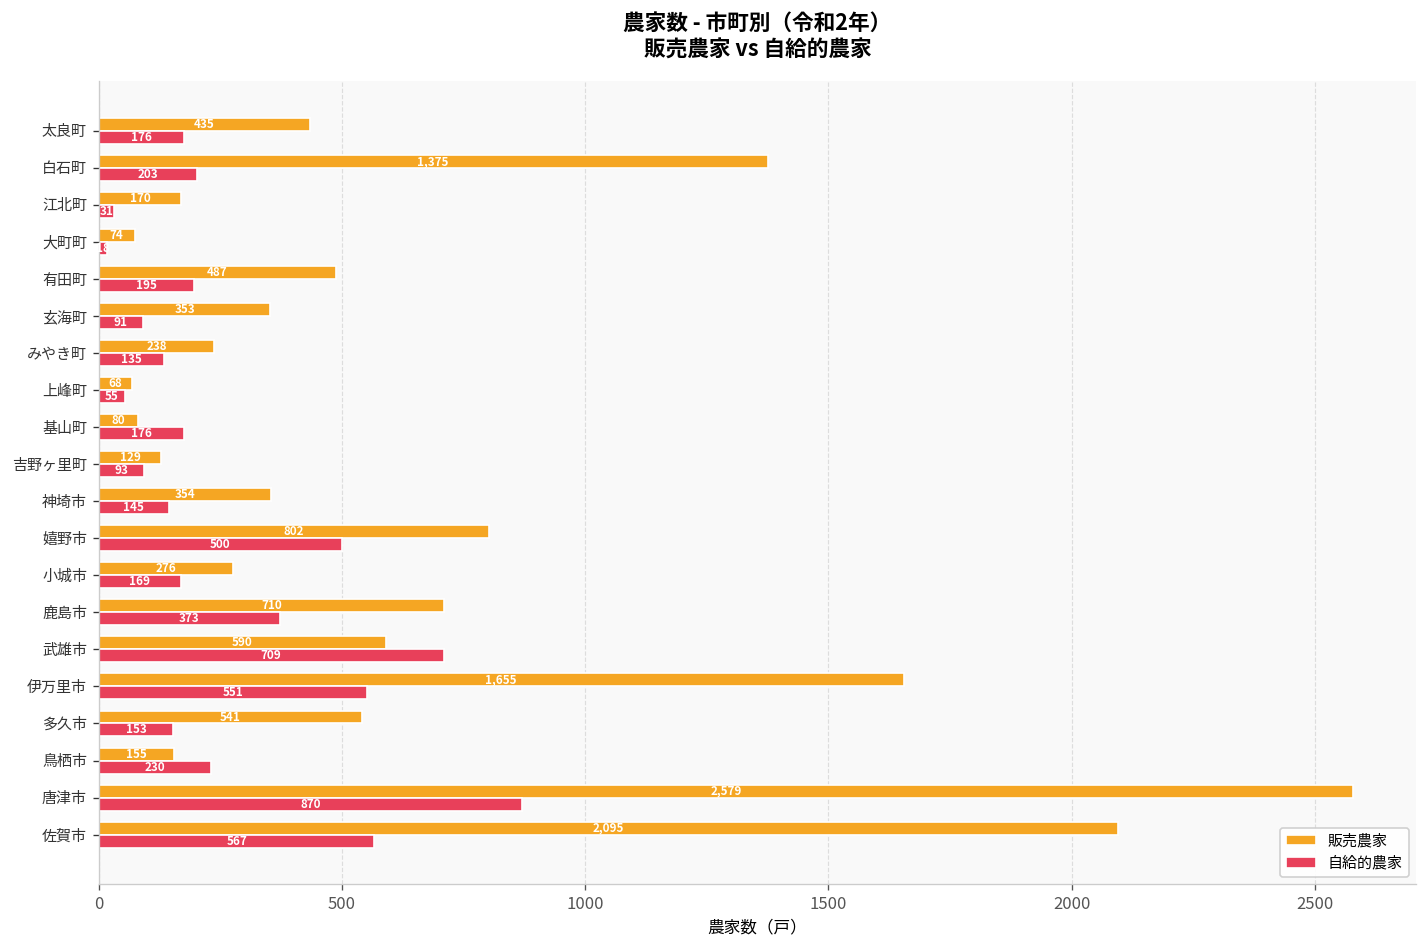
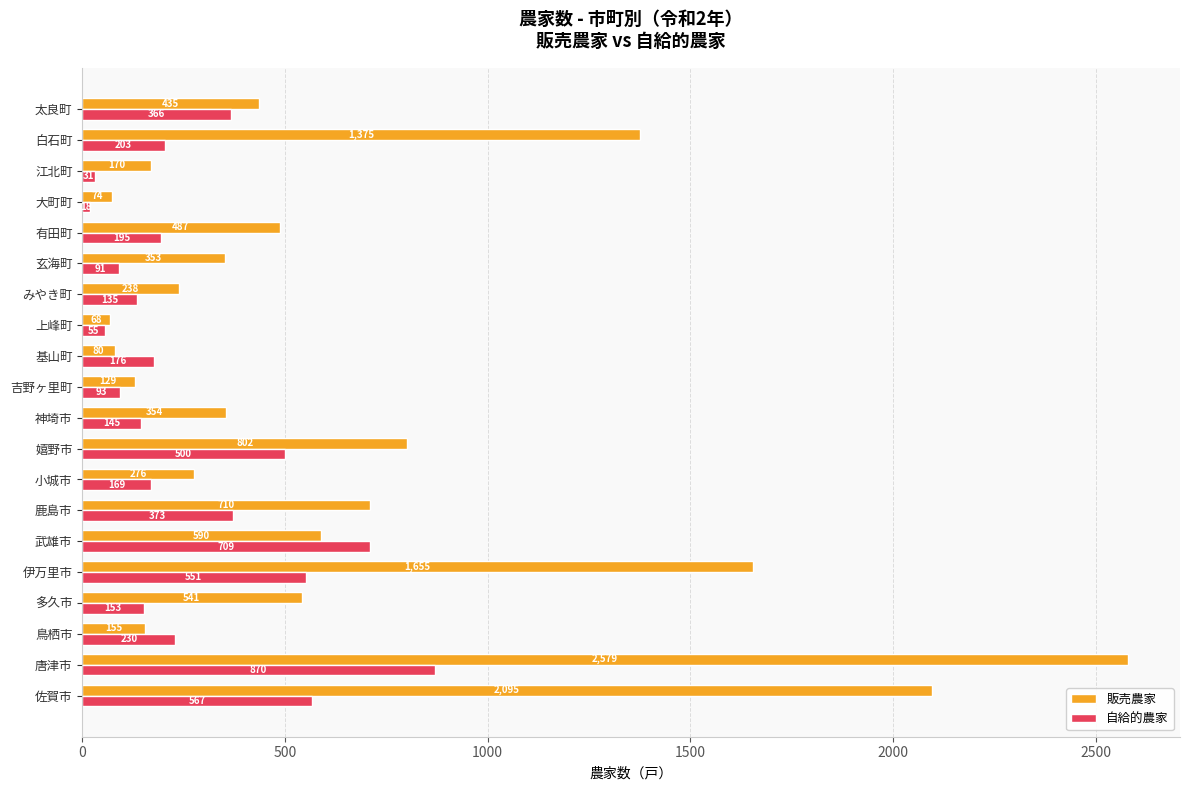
  {
    "販売農家": {
      "太良町": "435",
      "白石町": "1,375",
      "江北町": "170",
      "大町町": "74",
      "有田町": "487",
      "玄海町": "353",
      "みやき町": "238",
      "上峰町": "68",
      "基山町": "80",
      "吉野ヶ里町": "129",
      "神埼市": "354",
      "嬉野市": "802",
      "小城市": "276",
      "鹿島市": "710",
      "武雄市": "590",
      "伊万里市": "1,655",
      "多久市": "541",
      "鳥栖市": "155",
      "唐津市": "2,579",
      "佐賀市": "2,095"
    },
    "自給的農家": {
-     "太良町": "176",
+     "太良町": "366",
      "白石町": "203",
      "江北町": "31",
      "有田町": "195",
      "玄海町": "91",
      "みやき町": "135",
      "上峰町": "55",
      "基山町": "176",
      "吉野ヶ里町": "93",
      "神埼市": "145",
      "嬉野市": "500",
      "小城市": "169",
      "鹿島市": "373",
      "武雄市": "709",
      "伊万里市": "551",
      "多久市": "153",
      "鳥栖市": "230",
      "唐津市": "870",
      "佐賀市": "567"
    }
  }
